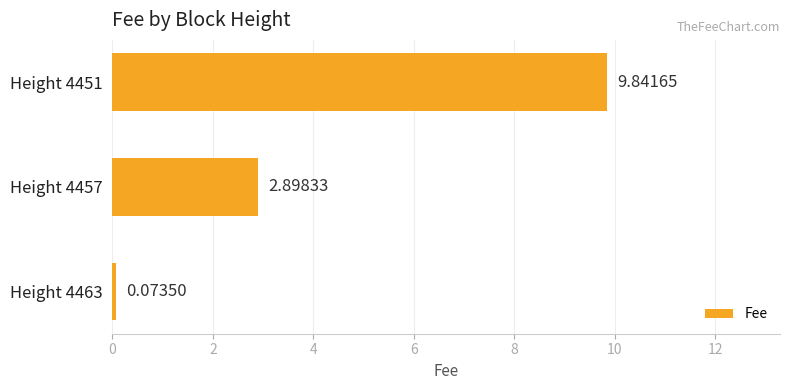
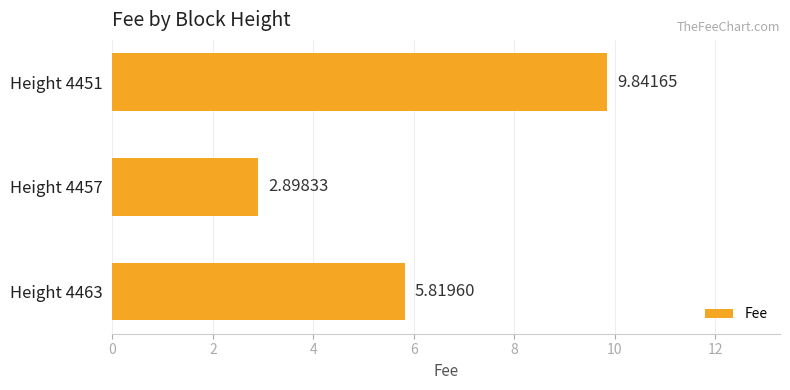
  {
    "Height 4451": 9.84165,
    "Height 4457": 2.89833,
-   "Height 4463": 0.07350
+   "Height 4463": 5.81960
  }
